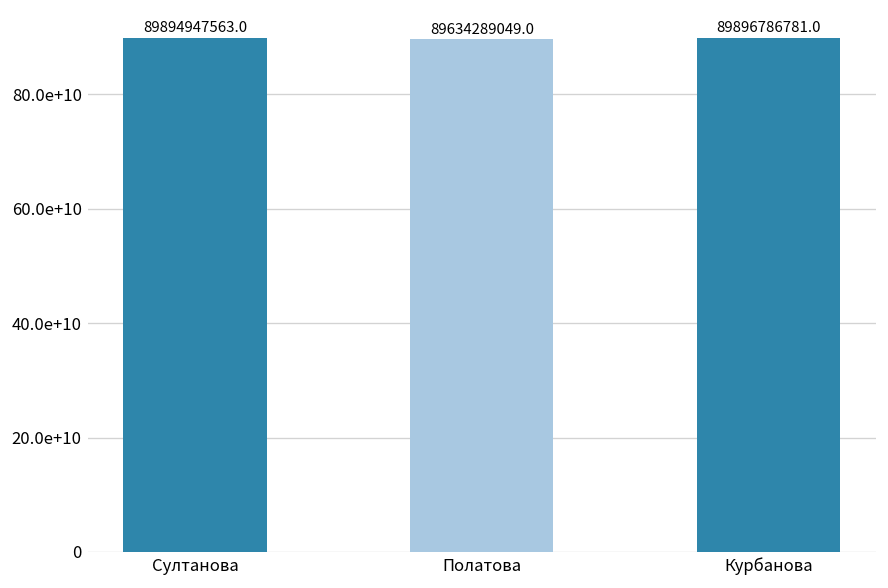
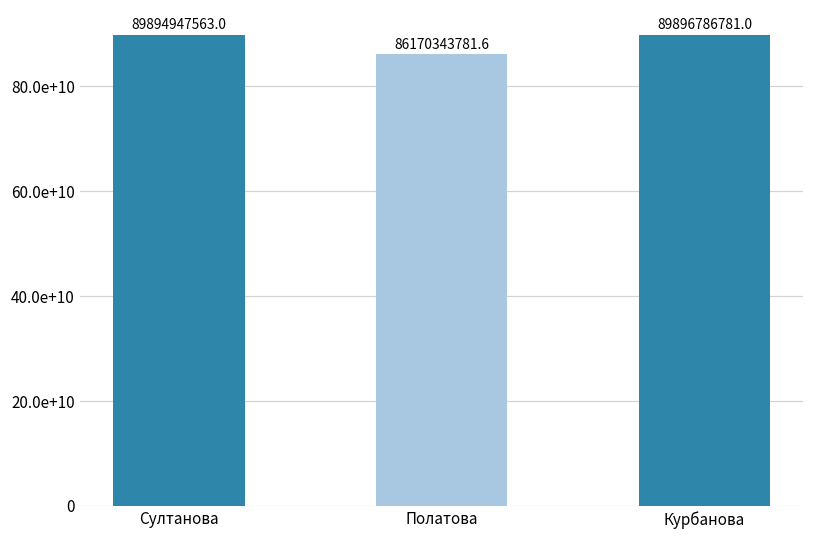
  {
    "Султанова": 89894947563.0,
-   "Полатова": 89634289049.0,
+   "Полатова": 86170343781.6,
    "Курбанова": 89896786781.0
  }
